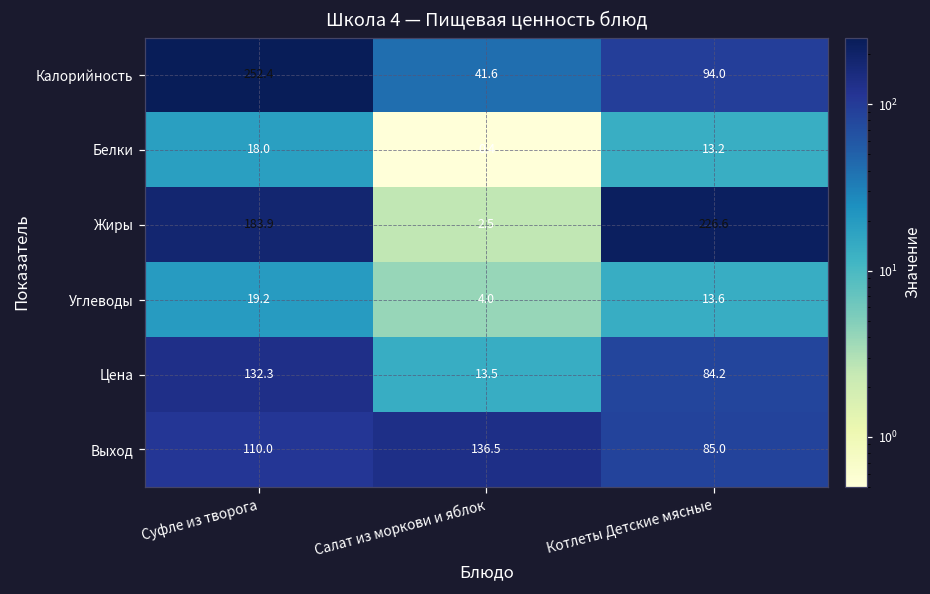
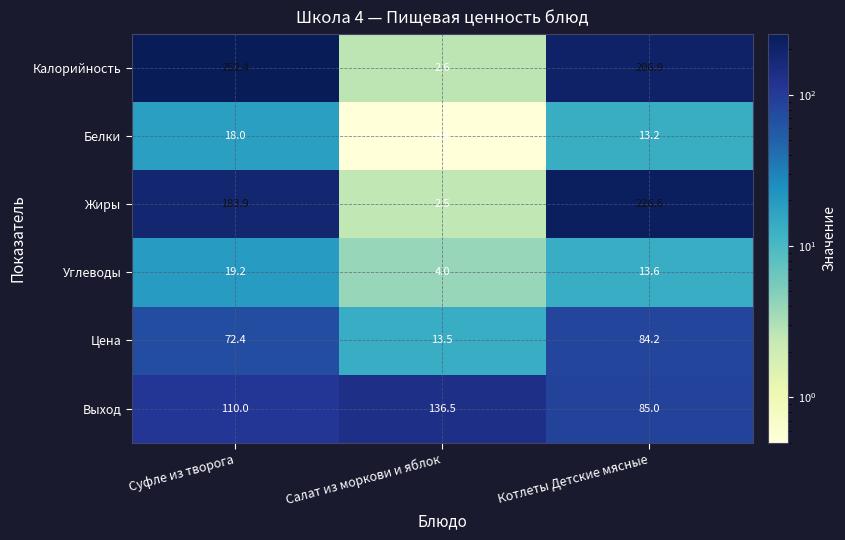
  {
    "Калорийность": {
      "Суфле из творога": 252.4,
-     "Салат из моркови и яблок": 41.6,
-     "Котлеты Детские мясные": 94.0
+     "Салат из моркови и яблок": 2.6,
+     "Котлеты Детские мясные": 206.9
    },
    "Белки": {
      "Суфле из творога": 18.0,
      "Котлеты Детские мясные": 13.2
    },
    "Жиры": {
      "Суфле из творога": 183.9,
      "Салат из моркови и яблок": 2.5,
      "Котлеты Детские мясные": 226.6
    },
    "Углеводы": {
      "Суфле из творога": 19.2,
      "Салат из моркови и яблок": 4.0,
      "Котлеты Детские мясные": 13.6
    },
    "Цена": {
-     "Суфле из творога": 132.3,
+     "Суфле из творога": 72.4,
      "Салат из моркови и яблок": 13.5,
      "Котлеты Детские мясные": 84.2
    },
    "Выход": {
      "Суфле из творога": 110.0,
      "Салат из моркови и яблок": 136.5,
      "Котлеты Детские мясные": 85.0
    }
  }
